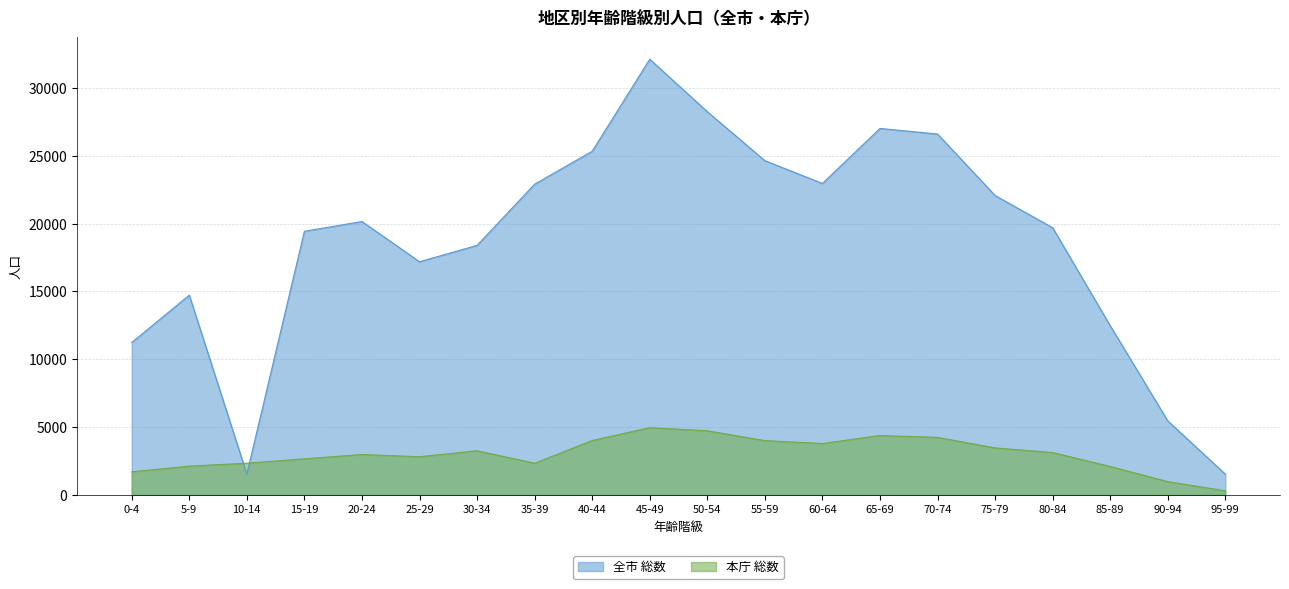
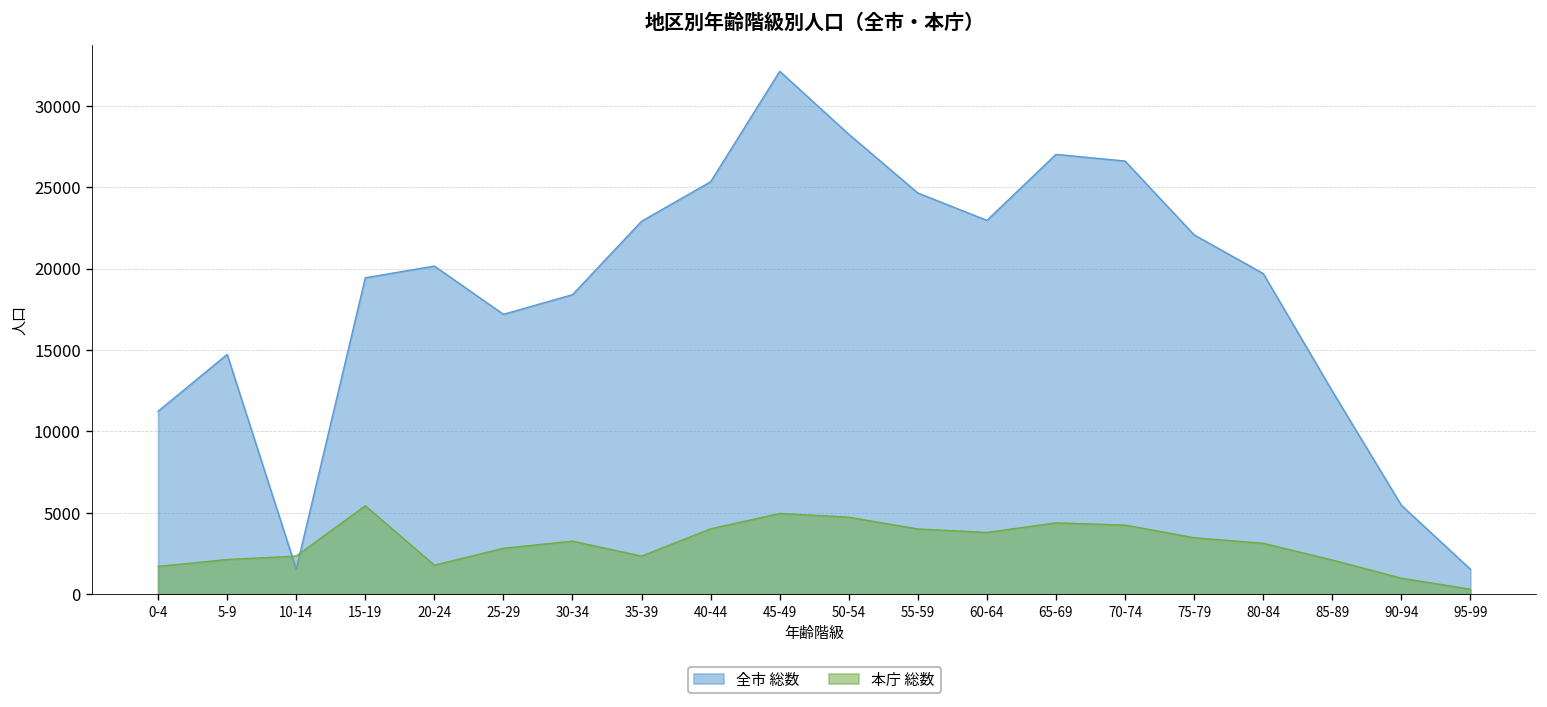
  {
    "全市 総数": {
      "0-4": 11200,
      "5-9": 14700,
      "10-14": 1500,
      "15-19": 19400,
      "20-24": 20200,
      "25-29": 17200,
      "30-34": 18400,
      "35-39": 22900,
      "40-44": 25300,
      "45-49": 32100,
      "50-54": 28300,
      "55-59": 24700,
      "60-64": 23000,
      "65-69": 27000,
      "70-74": 26600,
      "75-79": 22100,
      "80-84": 19700,
      "85-89": 12500,
      "90-94": 5500,
      "95-99": 1500
    },
    "本庁 総数": {
      "0-4": 1700,
      "5-9": 2100,
      "10-14": 2300,
-     "15-19": 2700,
-     "20-24": 3000,
+     "15-19": 5400,
+     "20-24": 1800,
      "25-29": 2800,
      "30-34": 3300,
      "35-39": 2300,
      "40-44": 4000,
      "45-49": 5000,
      "50-54": 4700,
      "55-59": 4000,
      "60-64": 3800,
      "65-69": 4400,
      "70-74": 4200,
      "75-79": 3500,
      "80-84": 3100,
      "85-89": 2100,
      "90-94": 1000,
      "95-99": 300
    }
  }
